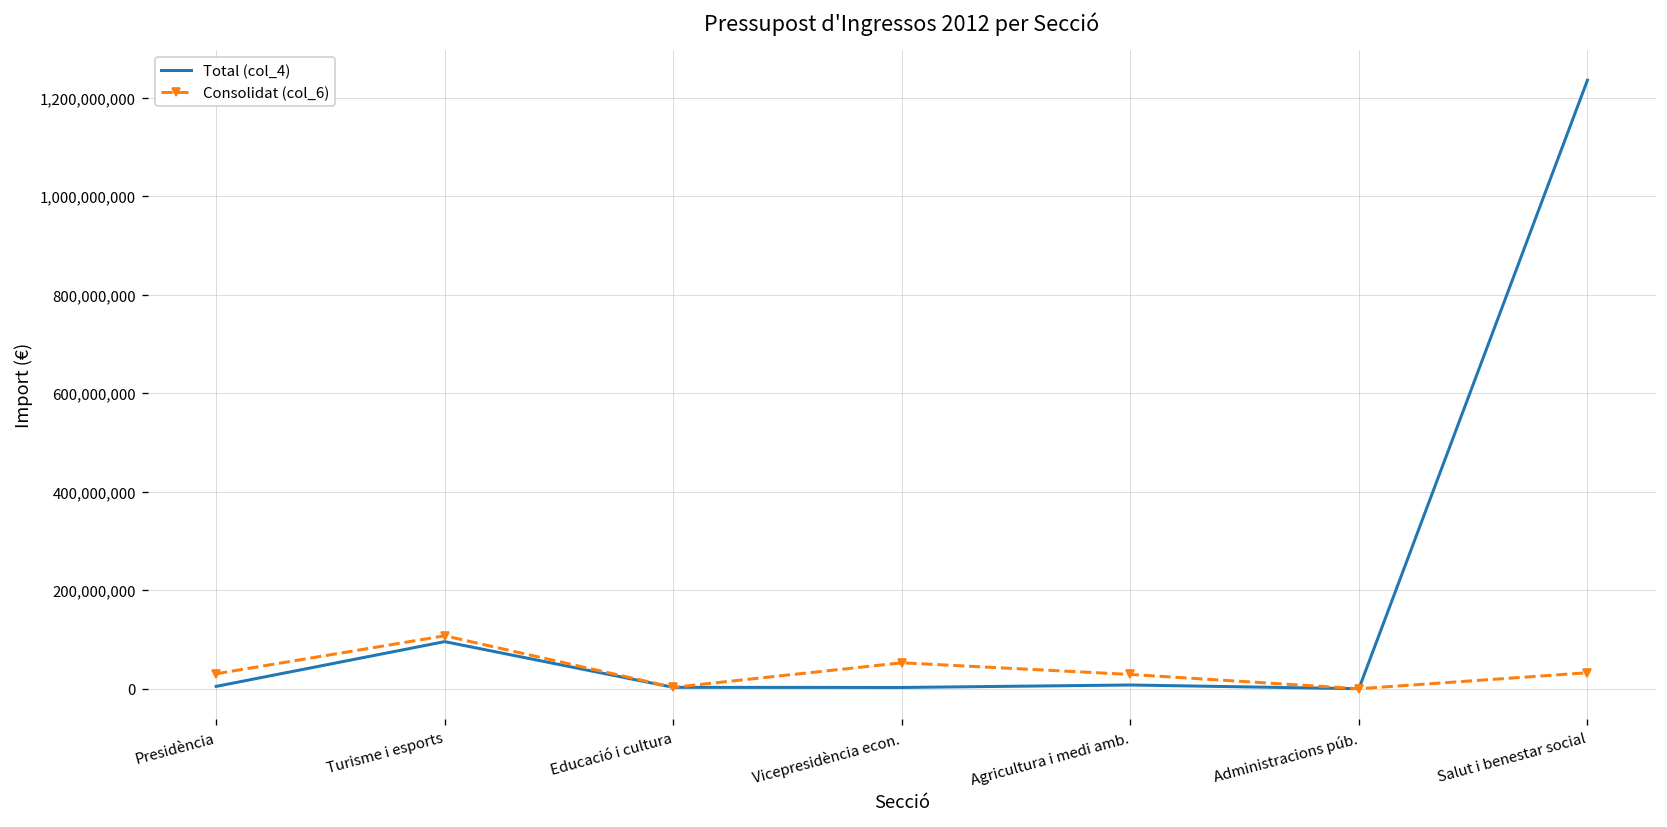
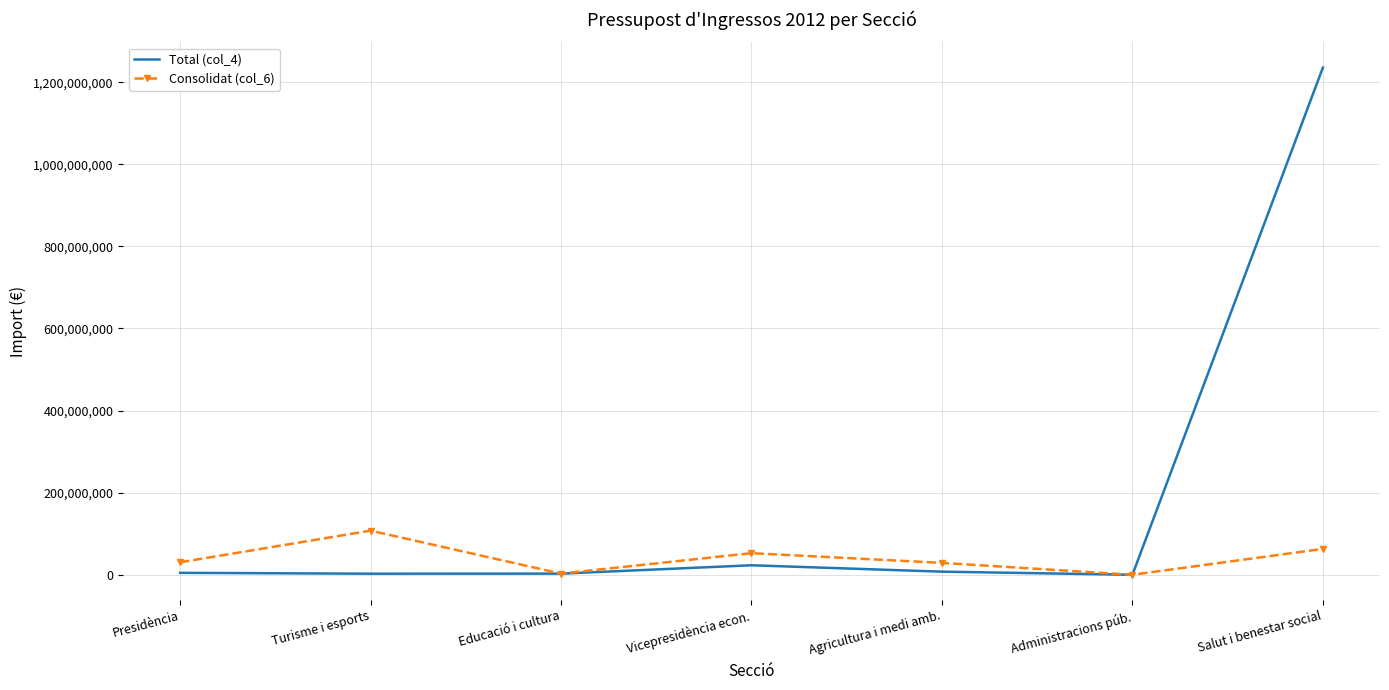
  {
    "Total (col_4)": {
      "Presidència": "0",
-     "Turisme i esports": "100,000,000",
-     "Vicepresidència econ.": "0",
+     "Turisme i esports": "0",
+     "Vicepresidència econ.": "20,000,000",
      "Agricultura i medi amb.": "10,000,000",
      "Salut i benestar social": "1,240,000,000"
    },
    "Consolidat (col_6)": {
      "Presidència": "30,000,000",
      "Turisme i esports": "110,000,000",
      "Vicepresidència econ.": "50,000,000",
      "Agricultura i medi amb.": "30,000,000",
-     "Salut i benestar social": "30,000,000"
+     "Salut i benestar social": "60,000,000"
    }
  }
